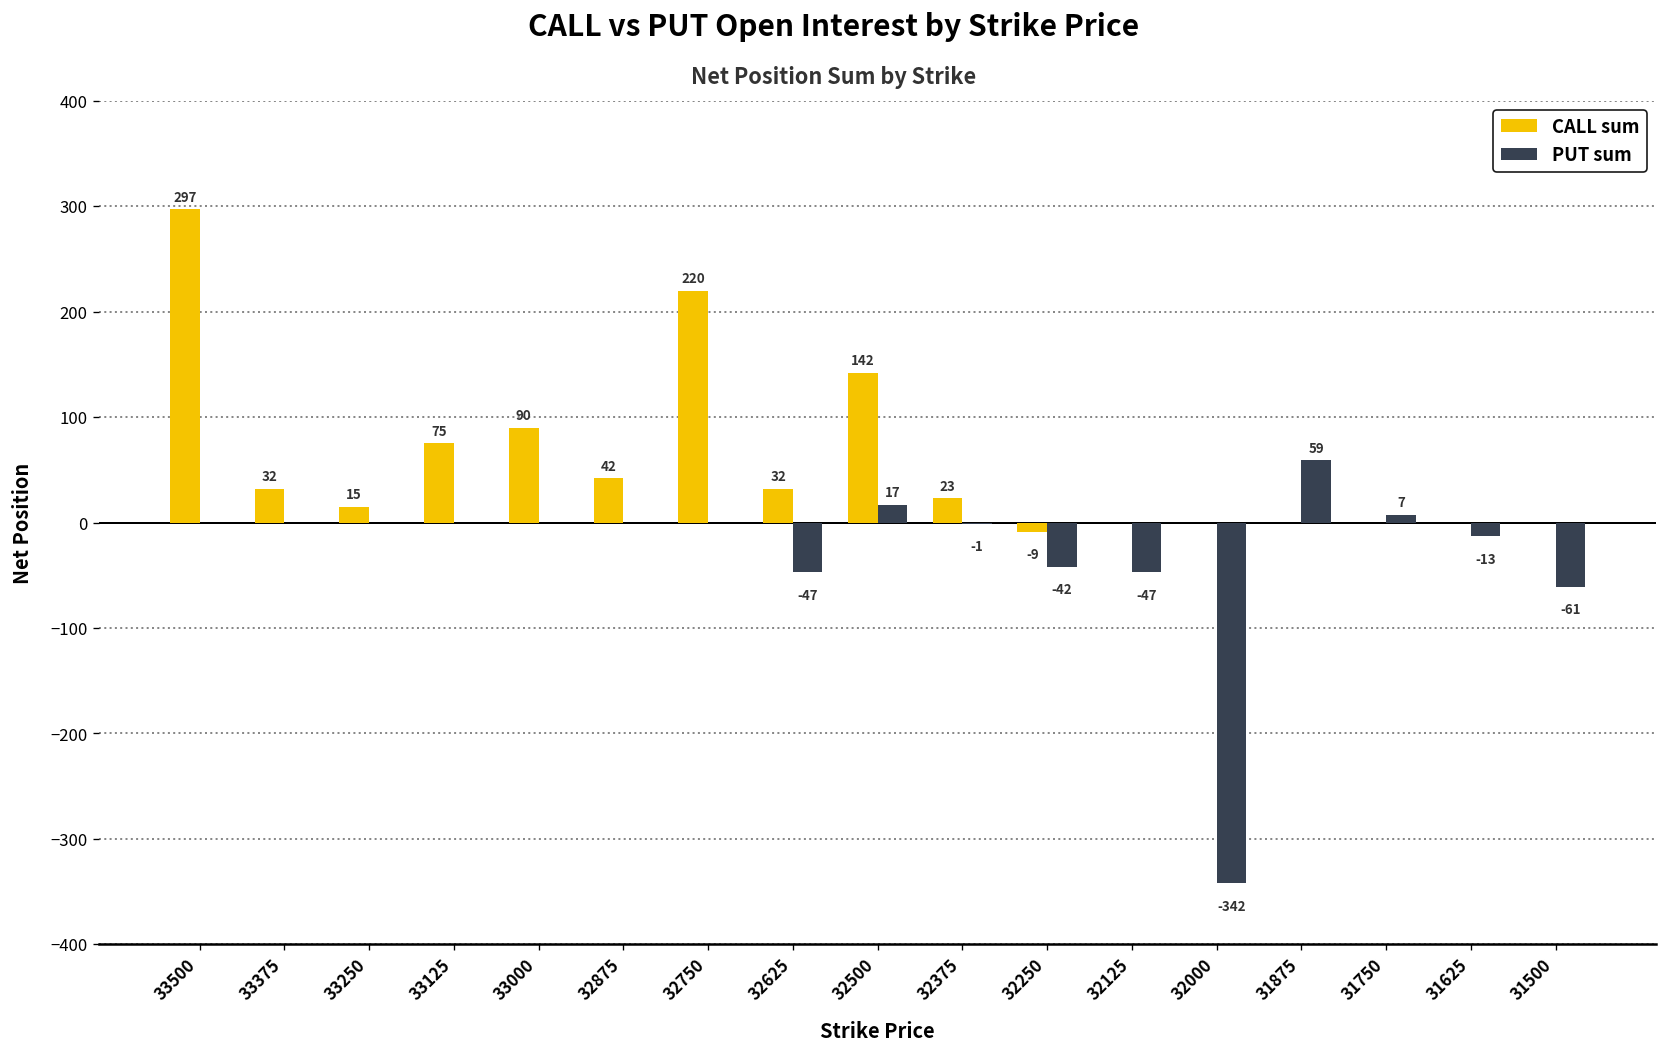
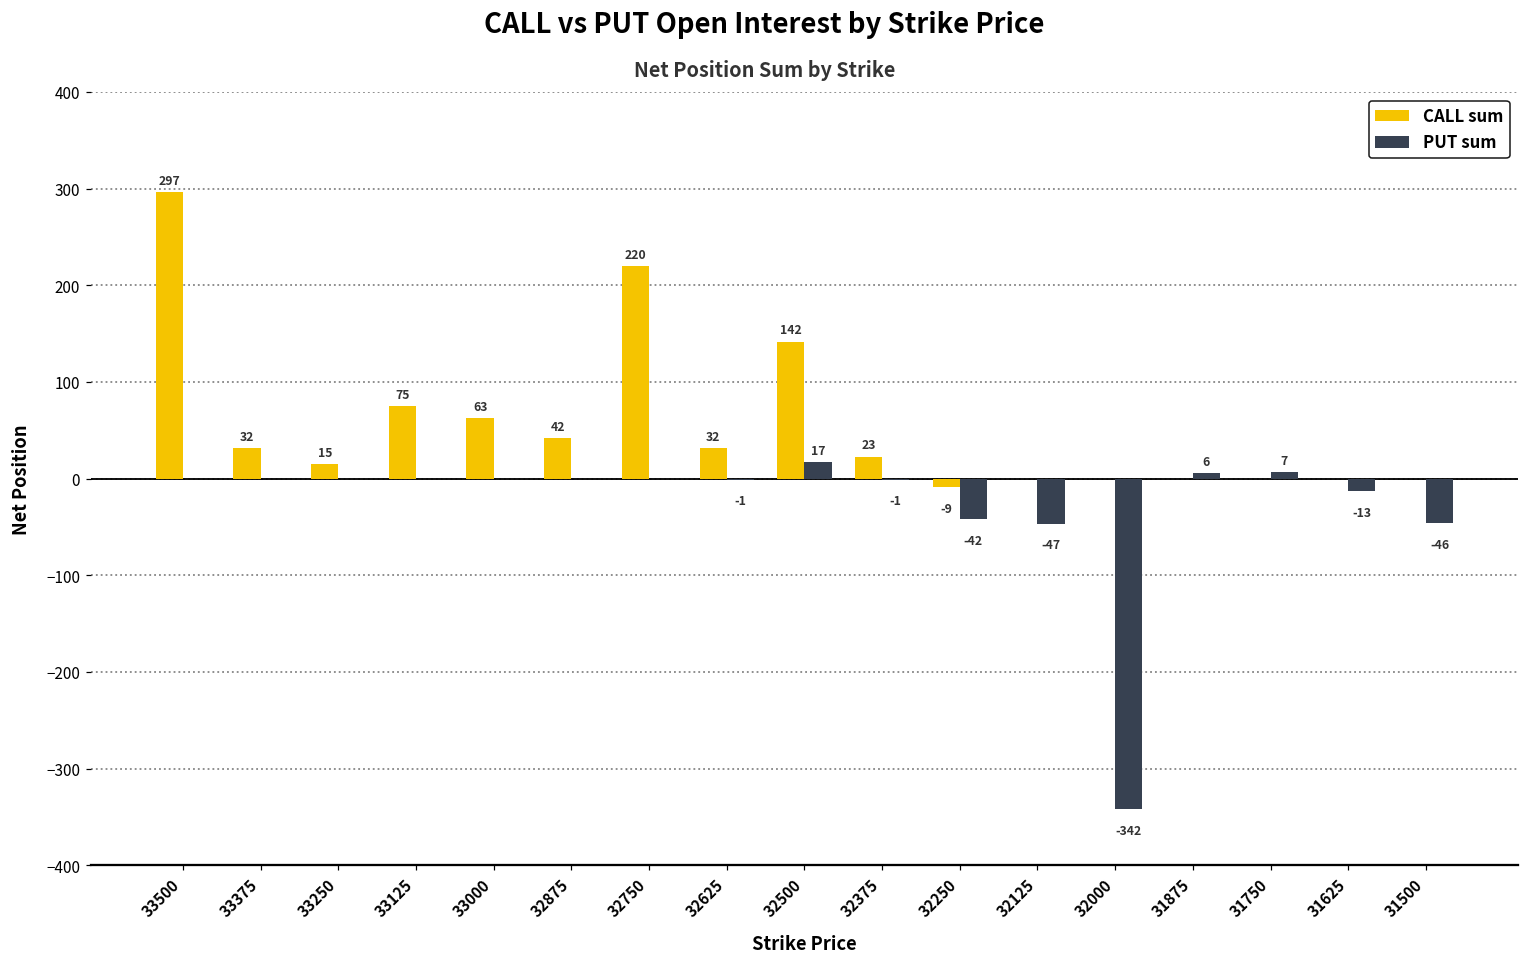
  {
    "CALL sum": {
      "33500": 297,
      "33375": 32,
      "33250": 15,
      "33125": 75,
-     "33000": 90,
+     "33000": 63,
      "32875": 42,
      "32750": 220,
      "32625": 32,
      "32500": 142,
      "32375": 23,
      "32250": -9
    },
    "PUT sum": {
-     "32625": -47,
+     "32625": -1,
      "32500": 17,
      "32375": -1,
      "32250": -42,
      "32125": -47,
      "32000": -342,
-     "31875": 59,
+     "31875": 6,
      "31750": 7,
      "31625": -13,
-     "31500": -61
+     "31500": -46
    }
  }
